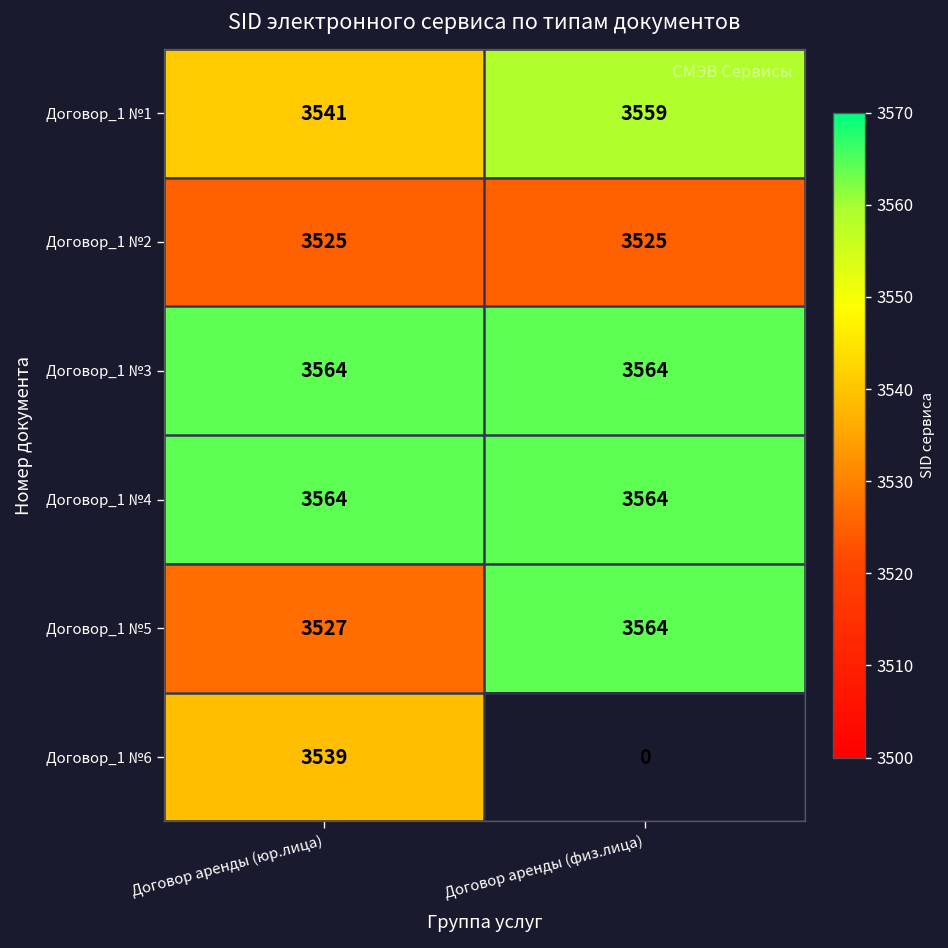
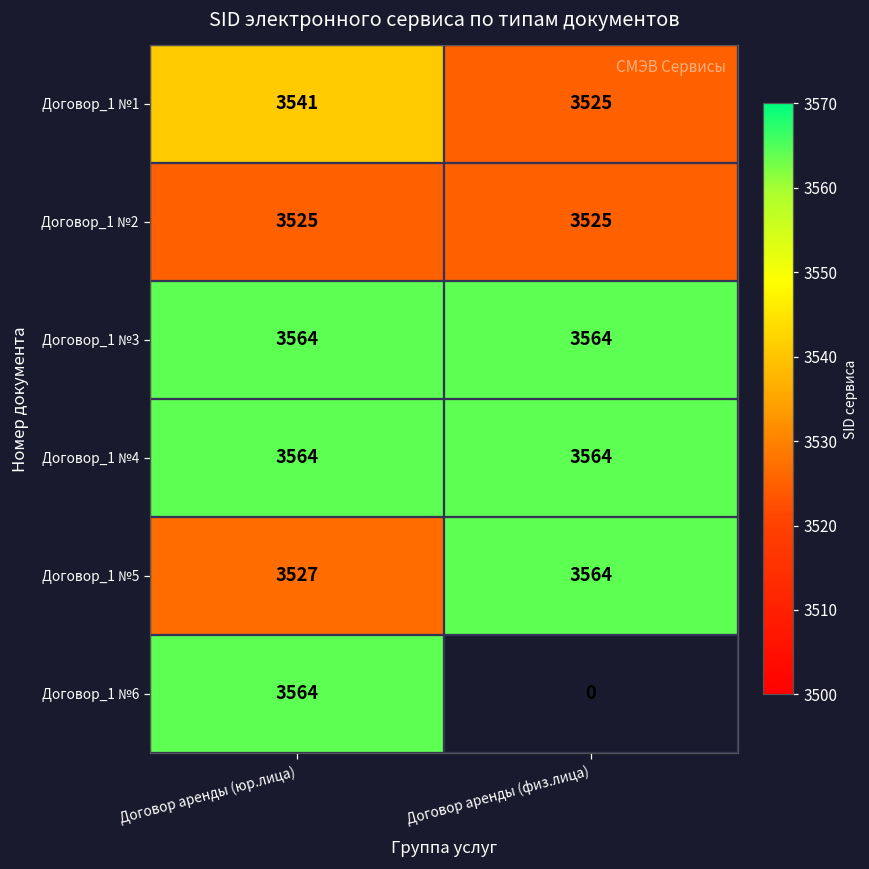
  {
    "Договор_1 №1": {
      "Договор аренды (юр.лица)": 3541,
-     "Договор аренды (физ.лица)": 3559
+     "Договор аренды (физ.лица)": 3525
    },
    "Договор_1 №2": {
      "Договор аренды (юр.лица)": 3525,
      "Договор аренды (физ.лица)": 3525
    },
    "Договор_1 №3": {
      "Договор аренды (юр.лица)": 3564,
      "Договор аренды (физ.лица)": 3564
    },
    "Договор_1 №4": {
      "Договор аренды (юр.лица)": 3564,
      "Договор аренды (физ.лица)": 3564
    },
    "Договор_1 №5": {
      "Договор аренды (юр.лица)": 3527,
      "Договор аренды (физ.лица)": 3564
    },
    "Договор_1 №6": {
-     "Договор аренды (юр.лица)": 3539
+     "Договор аренды (юр.лица)": 3564
    }
  }
